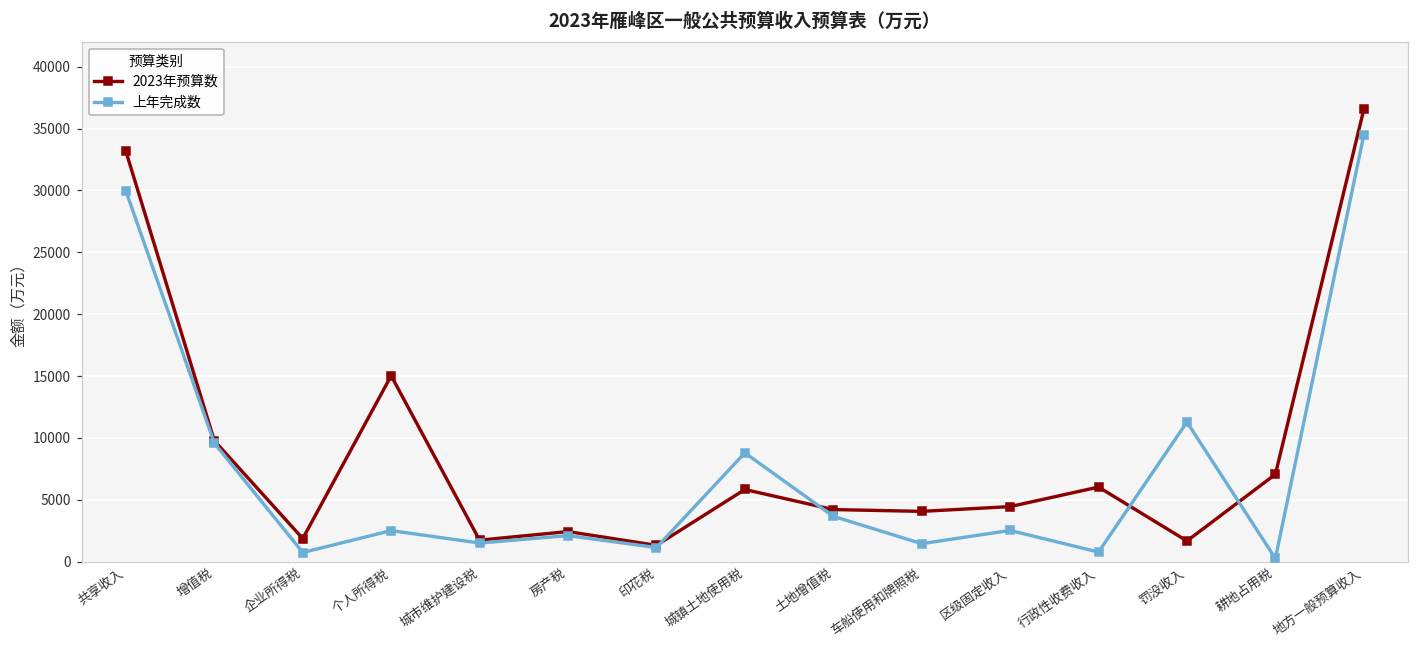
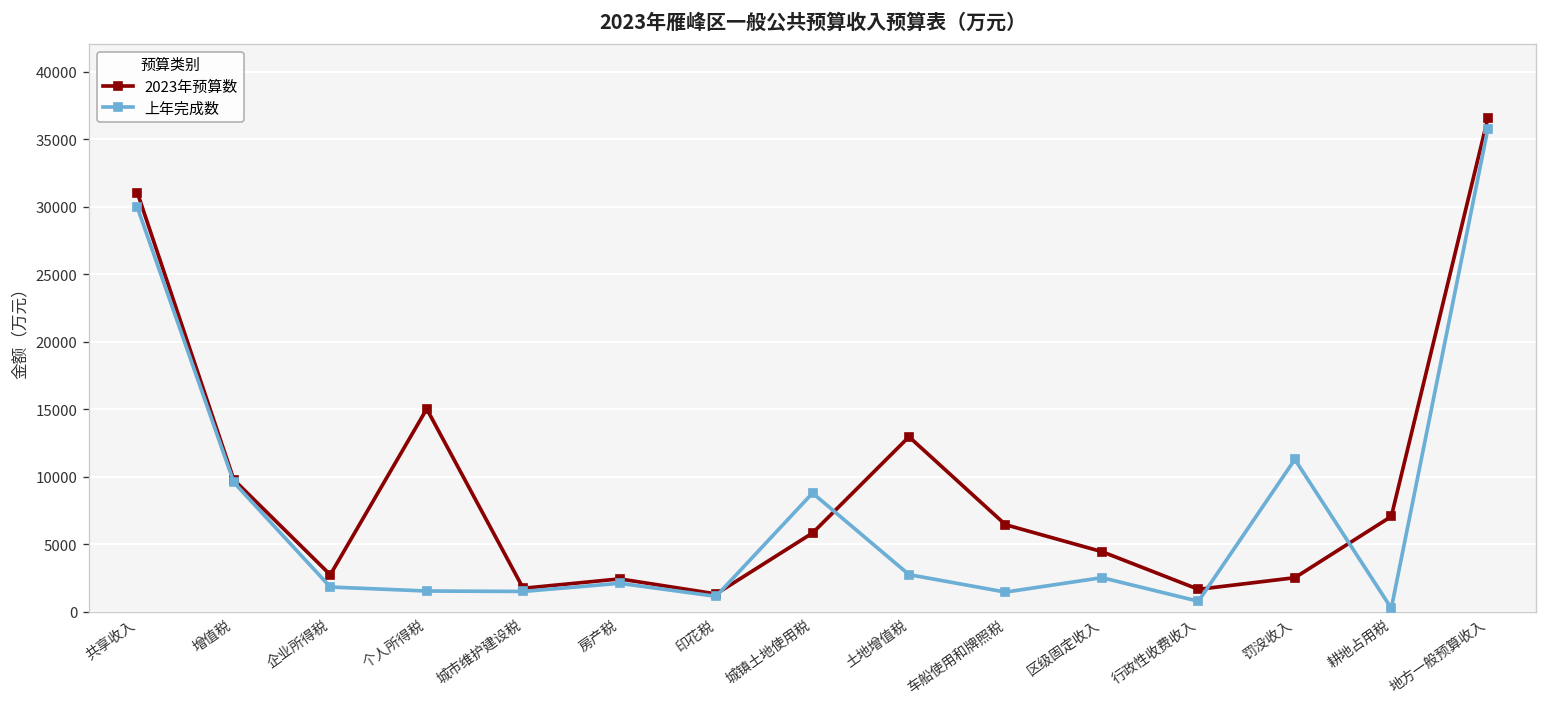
  {
    "2023年预算数": {
-     "共享收入": 33200,
-     "企业所得税": 1900,
+     "共享收入": 31000,
+     "企业所得税": 2700,
      "个人所得税": 15000,
      "城市维护建设税": 1700,
      "房产税": 2400,
      "城镇土地使用税": 5800,
-     "土地增值税": 4200,
-     "车船使用和牌照税": 4100,
+     "土地增值税": 13000,
+     "车船使用和牌照税": 6400,
      "区级固定收入": 4400,
-     "行政性收费收入": 6000,
-     "罚没收入": 1700,
+     "行政性收费收入": 1700,
+     "罚没收入": 2500,
      "耕地占用税": 7100,
      "地方一般预算收入": 36500
    },
    "上年完成数": {
      "共享收入": 30000,
-     "企业所得税": 700,
-     "个人所得税": 2500,
+     "企业所得税": 1800,
+     "个人所得税": 1500,
      "城市维护建设税": 1500,
      "房产税": 2100,
      "城镇土地使用税": 8800,
-     "土地增值税": 3700,
+     "土地增值税": 2700,
      "车船使用和牌照税": 1500,
      "区级固定收入": 2500,
      "行政性收费收入": 800,
      "罚没收入": 11300,
      "耕地占用税": 300,
-     "地方一般预算收入": 34500
+     "地方一般预算收入": 35700
    }
  }
